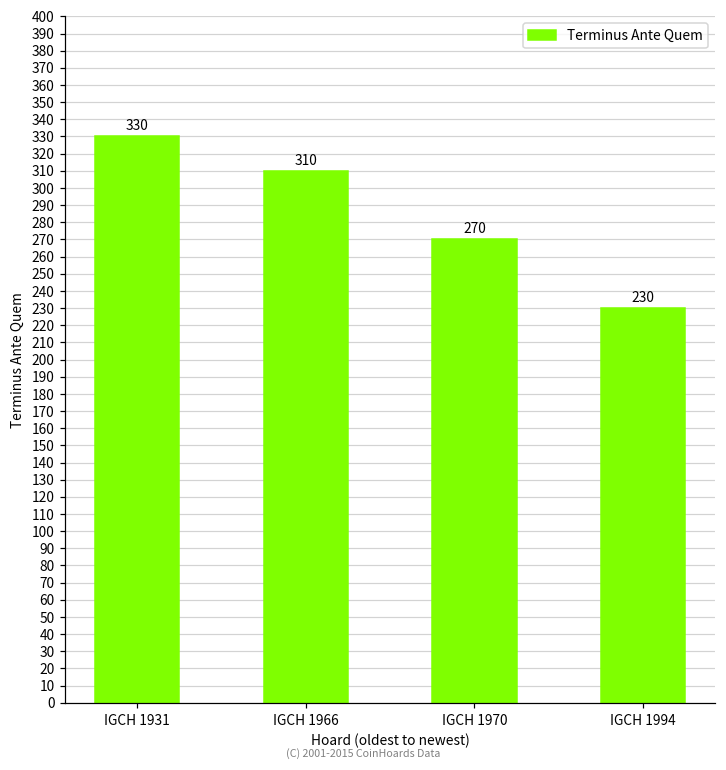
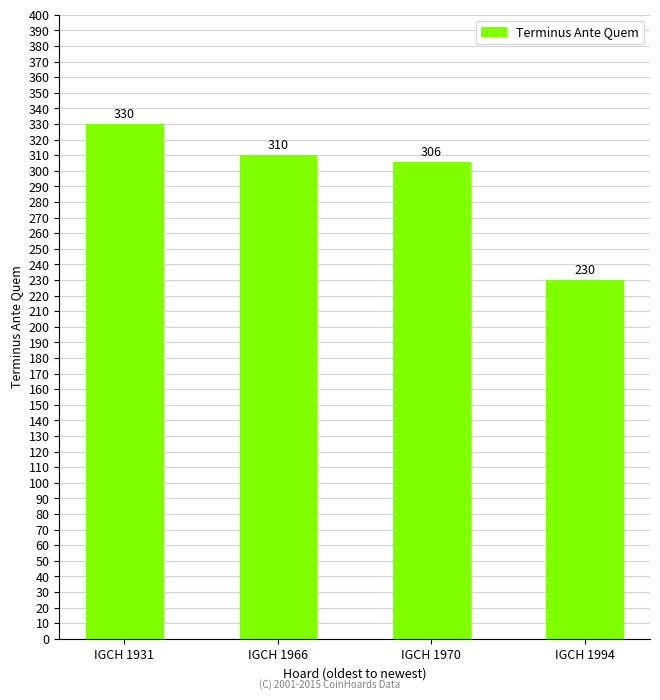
  {
    "IGCH 1931": 330,
    "IGCH 1966": 310,
-   "IGCH 1970": 270,
+   "IGCH 1970": 306,
    "IGCH 1994": 230
  }
